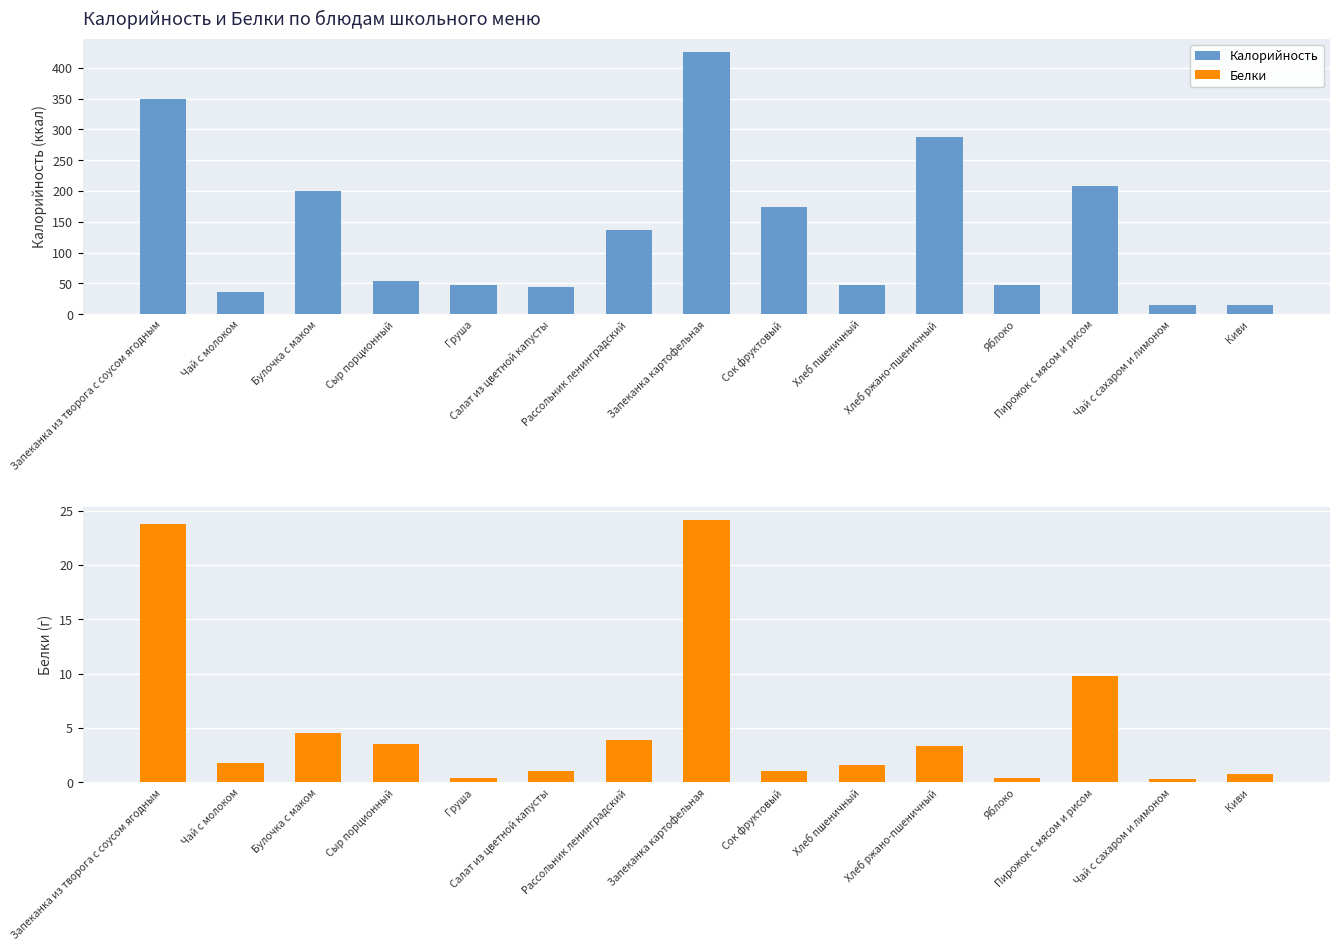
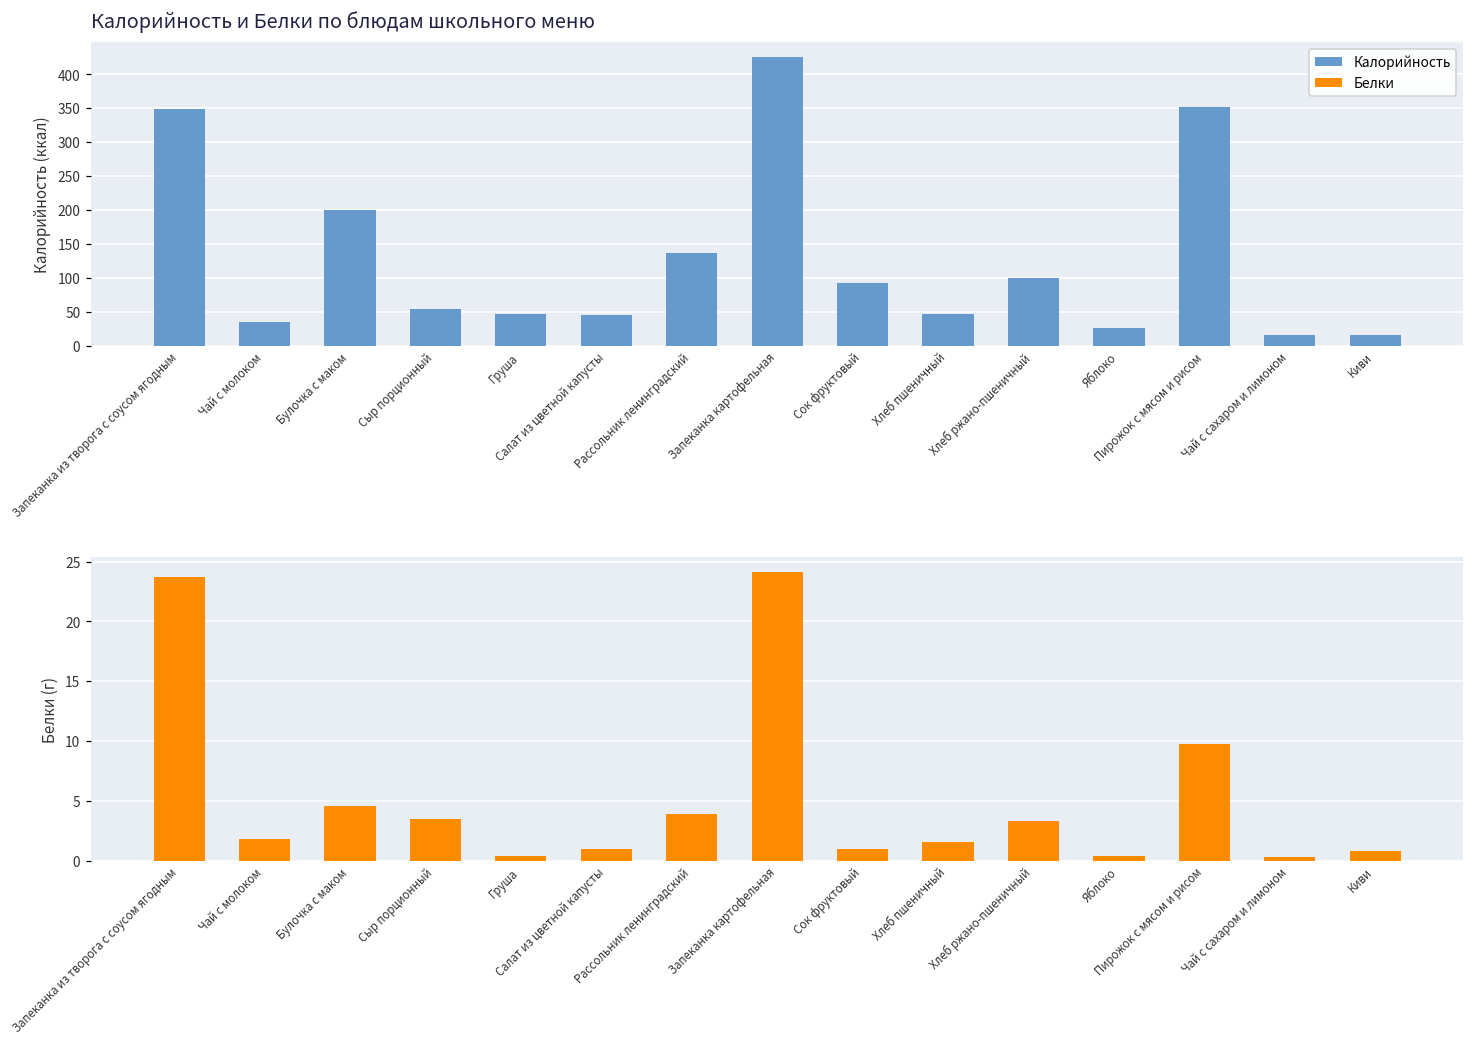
  {
    "Калорийность и Белки по блюдам школьного меню": {
      "Запеканка из творога с соусом ягодным": 350,
      "Чай с молоком": 40,
      "Булочка с маком": 200,
      "Сыр порционный": 50,
      "Груша": 50,
      "Салат из цветной капусты": 40,
      "Рассольник ленинградский": 140,
      "Запеканка картофельная": 430,
-     "Сок фруктовый": 170,
+     "Сок фруктовый": 90,
      "Хлеб пшеничный": 50,
-     "Хлеб ржано-пшеничный": 290,
-     "Яблоко": 50,
-     "Пирожок с мясом и рисом": 210,
+     "Хлеб ржано-пшеничный": 100,
+     "Яблоко": 30,
+     "Пирожок с мясом и рисом": 350,
      "Чай с сахаром и лимоном": 20,
      "Киви": 20
    }
  }
